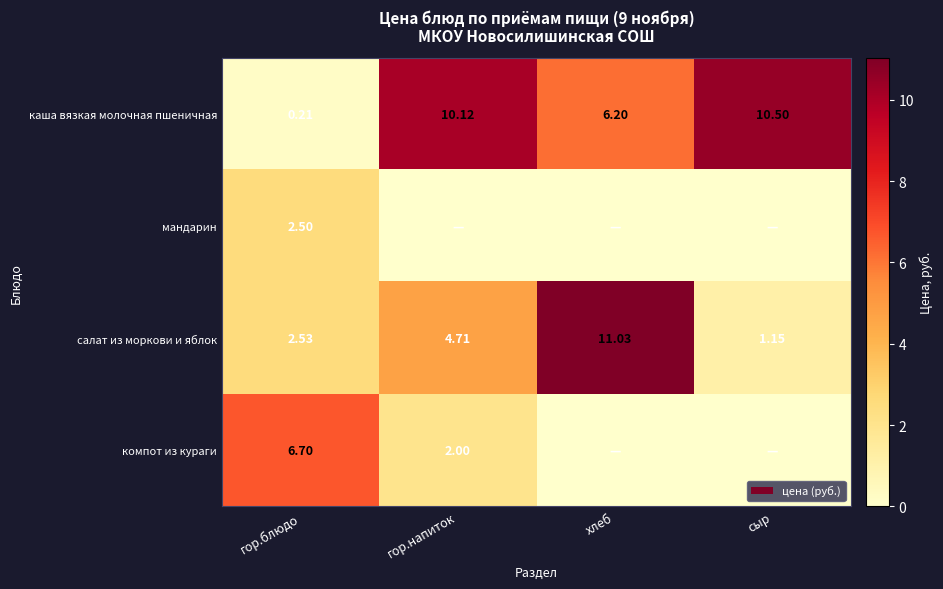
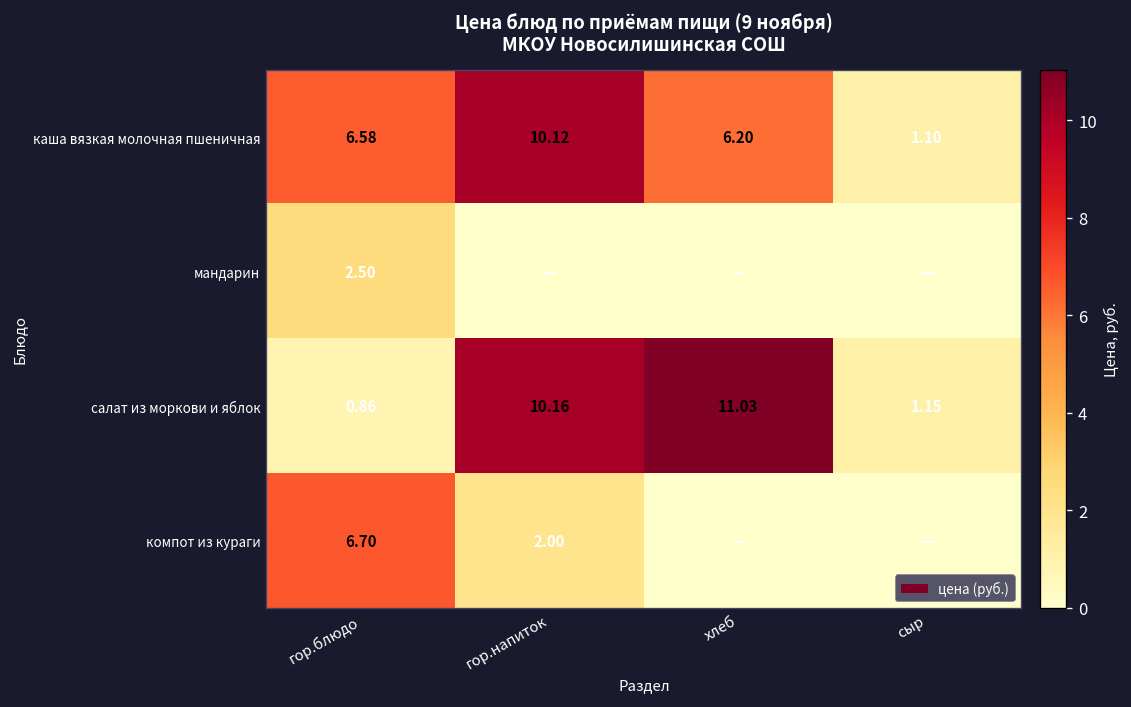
  {
    "каша вязкая молочная пшеничная": {
-     "гор.блюдо": 0.21,
+     "гор.блюдо": 6.58,
      "гор.напиток": 10.12,
      "хлеб": 6.20,
-     "сыр": 10.50
+     "сыр": 1.10
    },
    "мандарин": {
      "гор.блюдо": 2.50
    },
    "салат из моркови и яблок": {
-     "гор.блюдо": 2.53,
-     "гор.напиток": 4.71,
+     "гор.блюдо": 0.86,
+     "гор.напиток": 10.16,
      "хлеб": 11.03,
      "сыр": 1.15
    },
    "компот из кураги": {
      "гор.блюдо": 6.70,
      "гор.напиток": 2.00
    }
  }
